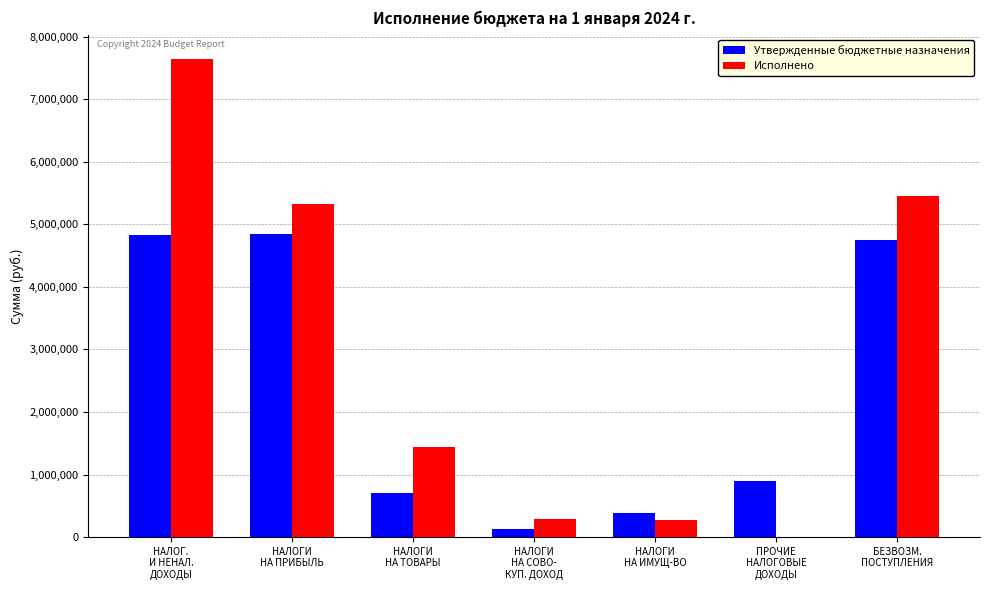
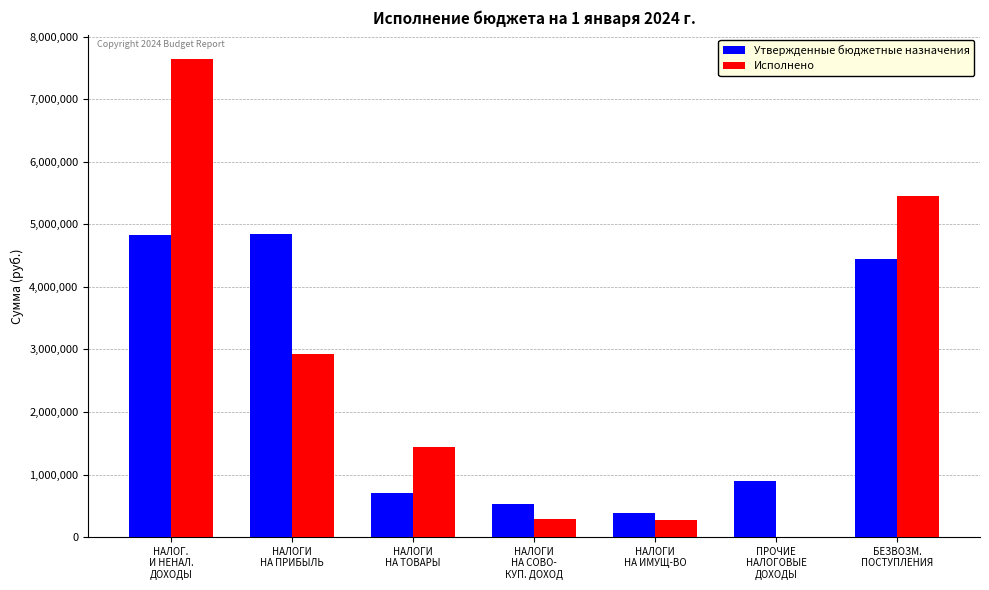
  {
    "Утвержденные бюджетные назначения": {
      "НАЛОГ. И НЕНАЛ. ДОХОДЫ": "4,800,000",
      "НАЛОГИ НА ПРИБЫЛЬ": "4,800,000",
      "НАЛОГИ НА ТОВАРЫ": "700,000",
-     "НАЛОГИ НА СОВО- КУП. ДОХОД": "100,000",
+     "НАЛОГИ НА СОВО- КУП. ДОХОД": "500,000",
      "НАЛОГИ НА ИМУЩ-ВО": "400,000",
      "ПРОЧИЕ НАЛОГОВЫЕ ДОХОДЫ": "900,000",
-     "БЕЗВОЗМ. ПОСТУПЛЕНИЯ": "4,800,000"
+     "БЕЗВОЗМ. ПОСТУПЛЕНИЯ": "4,400,000"
    },
    "Исполнено": {
-     "НАЛОГИ НА ПРИБЫЛЬ": "5,300,000",
+     "НАЛОГИ НА ПРИБЫЛЬ": "2,900,000",
      "НАЛОГИ НА ТОВАРЫ": "1,400,000",
      "НАЛОГИ НА СОВО- КУП. ДОХОД": "300,000",
      "НАЛОГИ НА ИМУЩ-ВО": "300,000",
      "ПРОЧИЕ НАЛОГОВЫЕ ДОХОДЫ": "0",
      "БЕЗВОЗМ. ПОСТУПЛЕНИЯ": "5,400,000"
    }
  }
